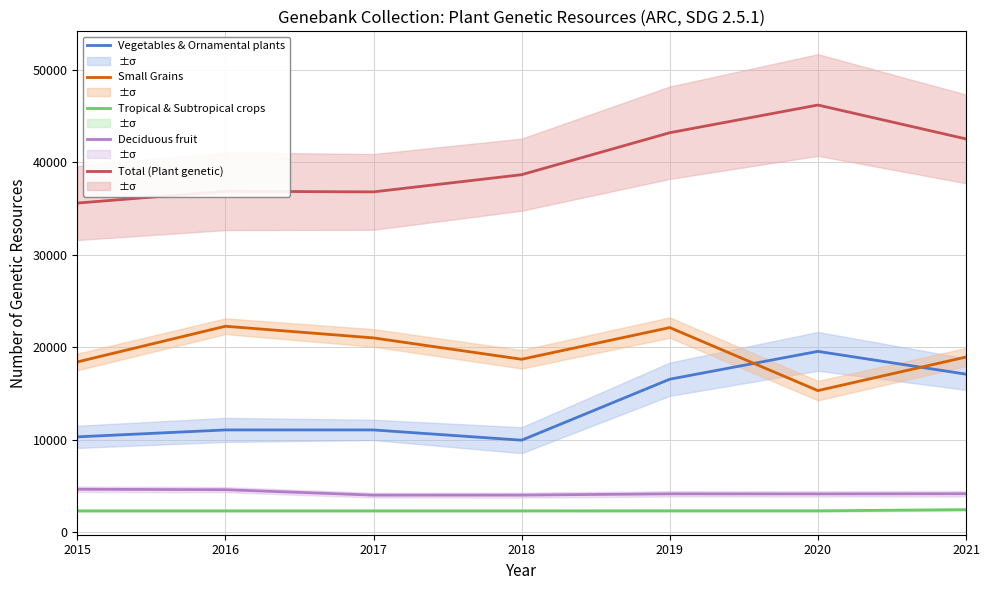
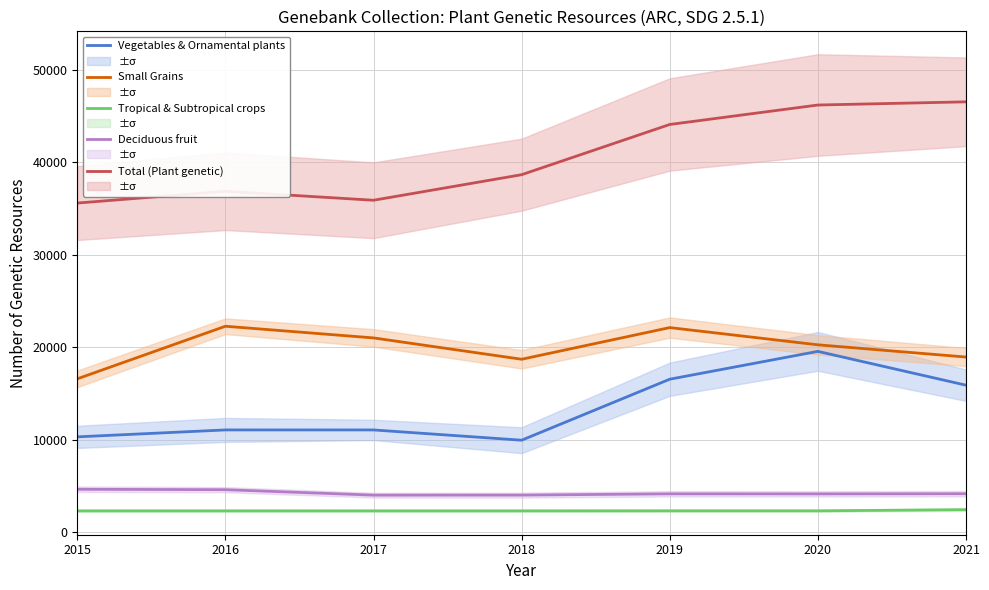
  {
    "Vegetables & Ornamental plants": {
      "2015": 10000,
      "2016": 11000,
      "2017": 11000,
      "2018": 10000,
      "2019": 17000,
      "2020": 20000,
-     "2021": 17000
+     "2021": 16000
    },
    "Small Grains": {
-     "2015": 18000,
+     "2015": 17000,
      "2016": 22000,
      "2017": 21000,
      "2018": 19000,
      "2019": 22000,
-     "2020": 15000
+     "2020": 20000
    },
    "Deciduous fruit": {
      "2015": 5000,
      "2016": 5000,
      "2019": 4000,
      "2020": 4000,
      "2021": 4000
    },
    "Total (Plant genetic)": {
      "2015": 36000,
-     "2017": 37000,
+     "2017": 36000,
      "2018": 39000,
-     "2019": 43000,
+     "2019": 44000,
      "2020": 46000,
-     "2021": 43000
+     "2021": 47000
    }
  }
